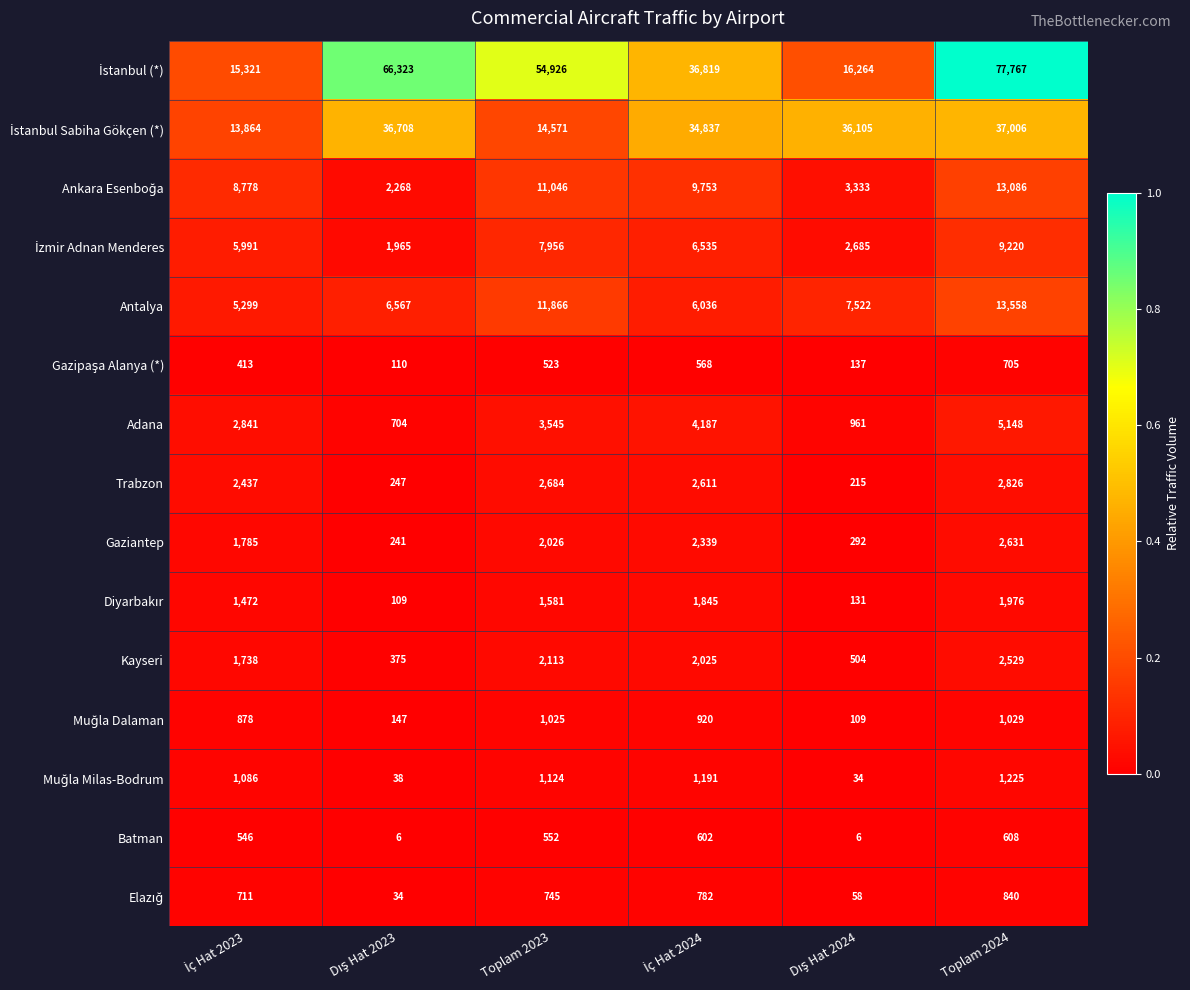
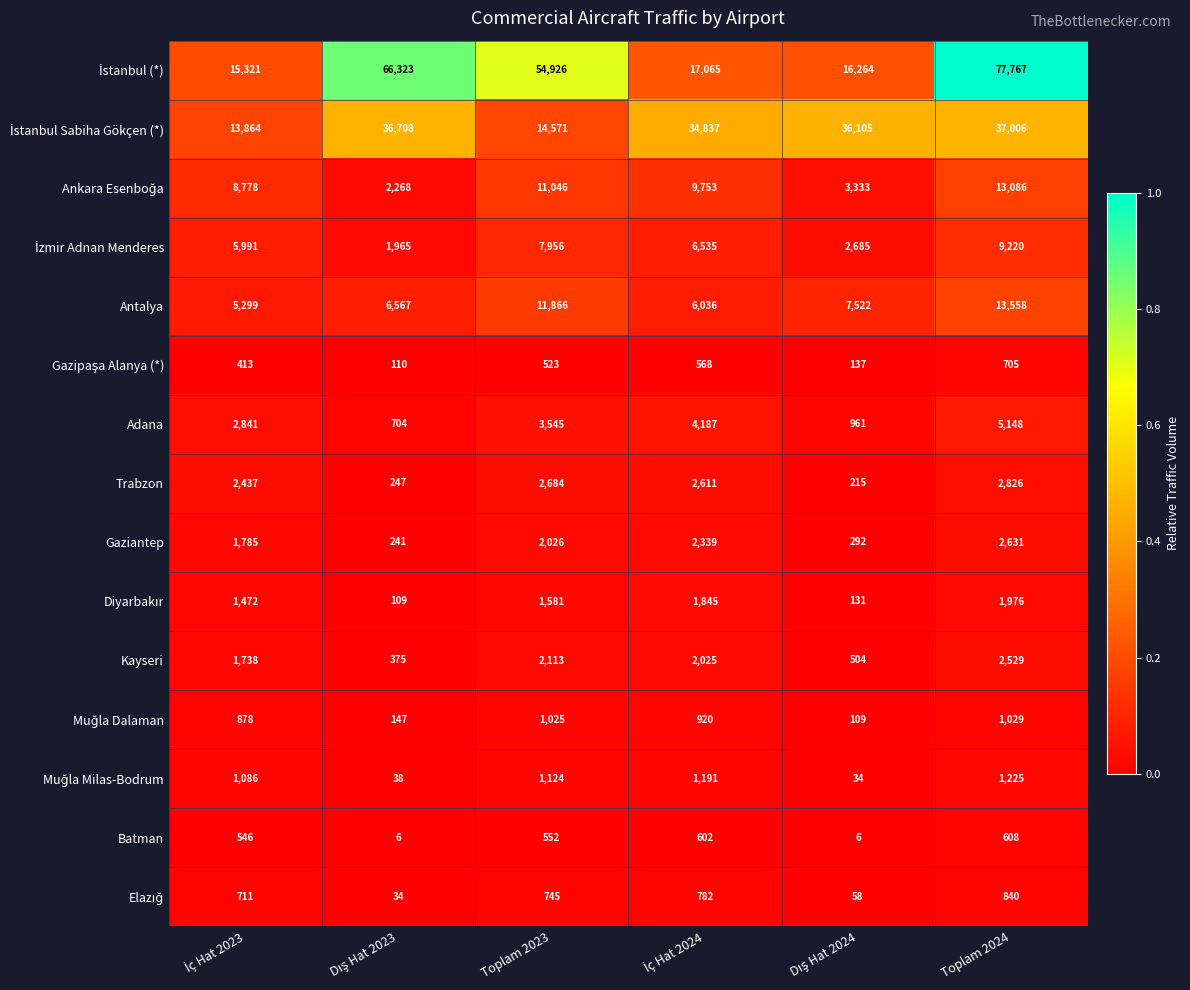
  {
    "İstanbul (*)": {
      "İç Hat 2023": "15,321",
      "Dış Hat 2023": "66,323",
      "Toplam 2023": "54,926",
-     "İç Hat 2024": "36,819",
+     "İç Hat 2024": "17,065",
      "Dış Hat 2024": "16,264",
      "Toplam 2024": "77,767"
    },
    "İstanbul Sabiha Gökçen (*)": {
      "İç Hat 2023": "13,864",
      "Dış Hat 2023": "36,708",
      "Toplam 2023": "14,571",
      "İç Hat 2024": "34,837",
      "Dış Hat 2024": "36,105",
      "Toplam 2024": "37,006"
    },
    "Ankara Esenboğa": {
      "İç Hat 2023": "8,778",
      "Dış Hat 2023": "2,268",
      "Toplam 2023": "11,046",
      "İç Hat 2024": "9,753",
      "Dış Hat 2024": "3,333",
      "Toplam 2024": "13,086"
    },
    "İzmir Adnan Menderes": {
      "İç Hat 2023": "5,991",
      "Dış Hat 2023": "1,965",
      "Toplam 2023": "7,956",
      "İç Hat 2024": "6,535",
      "Dış Hat 2024": "2,685",
      "Toplam 2024": "9,220"
    },
    "Antalya": {
      "İç Hat 2023": "5,299",
      "Dış Hat 2023": "6,567",
      "Toplam 2023": "11,866",
      "İç Hat 2024": "6,036",
      "Dış Hat 2024": "7,522",
      "Toplam 2024": "13,558"
    },
    "Gazipaşa Alanya (*)": {
      "İç Hat 2023": "413",
      "Dış Hat 2023": "110",
      "Toplam 2023": "523",
      "İç Hat 2024": "568",
      "Dış Hat 2024": "137",
      "Toplam 2024": "705"
    },
    "Adana": {
      "İç Hat 2023": "2,841",
      "Dış Hat 2023": "704",
      "Toplam 2023": "3,545",
      "İç Hat 2024": "4,187",
      "Dış Hat 2024": "961",
      "Toplam 2024": "5,148"
    },
    "Trabzon": {
      "İç Hat 2023": "2,437",
      "Dış Hat 2023": "247",
      "Toplam 2023": "2,684",
      "İç Hat 2024": "2,611",
      "Dış Hat 2024": "215",
      "Toplam 2024": "2,826"
    },
    "Gaziantep": {
      "İç Hat 2023": "1,785",
      "Dış Hat 2023": "241",
      "Toplam 2023": "2,026",
      "İç Hat 2024": "2,339",
      "Dış Hat 2024": "292",
      "Toplam 2024": "2,631"
    },
    "Diyarbakır": {
      "İç Hat 2023": "1,472",
      "Dış Hat 2023": "109",
      "Toplam 2023": "1,581",
      "İç Hat 2024": "1,845",
      "Dış Hat 2024": "131",
      "Toplam 2024": "1,976"
    },
    "Kayseri": {
      "İç Hat 2023": "1,738",
      "Dış Hat 2023": "375",
      "Toplam 2023": "2,113",
      "İç Hat 2024": "2,025",
      "Dış Hat 2024": "504",
      "Toplam 2024": "2,529"
    },
    "Muğla Dalaman": {
      "İç Hat 2023": "878",
      "Dış Hat 2023": "147",
      "Toplam 2023": "1,025",
      "İç Hat 2024": "920",
      "Dış Hat 2024": "109",
      "Toplam 2024": "1,029"
    },
    "Muğla Milas-Bodrum": {
      "İç Hat 2023": "1,086",
      "Dış Hat 2023": "38",
      "Toplam 2023": "1,124",
      "İç Hat 2024": "1,191",
      "Dış Hat 2024": "34",
      "Toplam 2024": "1,225"
    },
    "Batman": {
      "İç Hat 2023": "546",
      "Dış Hat 2023": "6",
      "Toplam 2023": "552",
      "İç Hat 2024": "602",
      "Dış Hat 2024": "6",
      "Toplam 2024": "608"
    },
    "Elazığ": {
      "İç Hat 2023": "711",
      "Dış Hat 2023": "34",
      "Toplam 2023": "745",
      "İç Hat 2024": "782",
      "Dış Hat 2024": "58",
      "Toplam 2024": "840"
    }
  }
